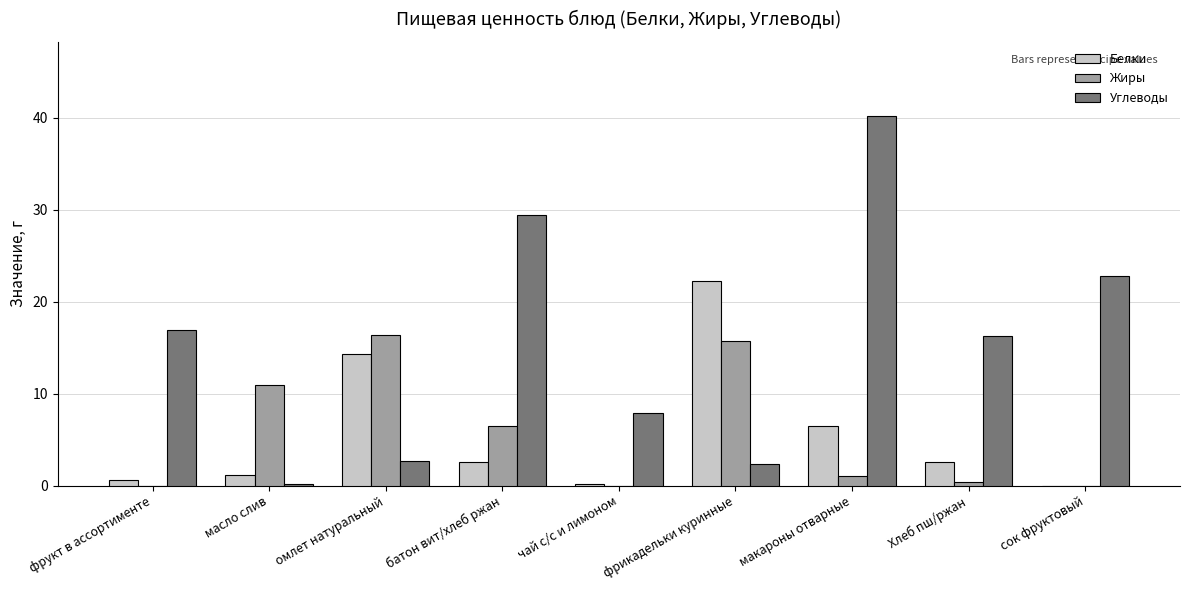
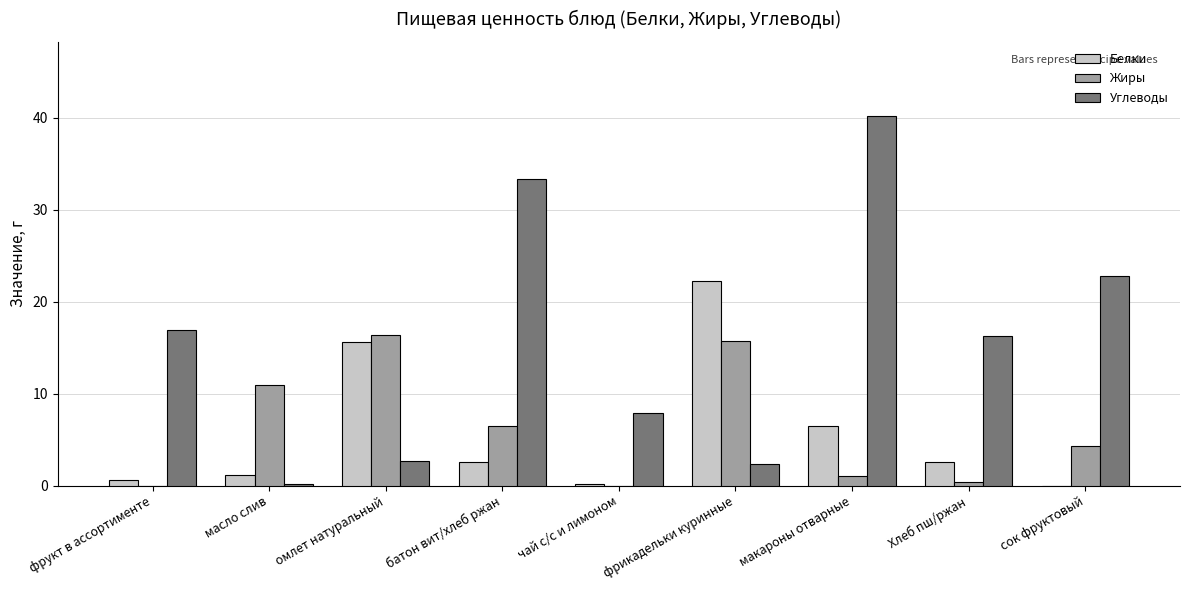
  {
    "Белки": {
      "фрукт в ассортименте": 1,
      "масло слив": 1,
-     "омлет натуральный": 14,
+     "омлет натуральный": 16,
      "батон вит/хлеб ржан": 3,
      "фрикадельки куринные": 22,
      "макароны отварные": 6,
      "Хлеб пш/ржан": 3,
      "сок фруктовый": 0
    },
    "Жиры": {
      "фрукт в ассортименте": 0,
      "масло слив": 11,
      "омлет натуральный": 16,
      "батон вит/хлеб ржан": 6,
      "чай с/с и лимоном": 0,
      "фрикадельки куринные": 16,
      "макароны отварные": 1,
      "Хлеб пш/ржан": 0,
-     "сок фруктовый": 0
+     "сок фруктовый": 4
    },
    "Углеводы": {
      "фрукт в ассортименте": 17,
      "омлет натуральный": 3,
-     "батон вит/хлеб ржан": 29,
+     "батон вит/хлеб ржан": 33,
      "чай с/с и лимоном": 8,
      "фрикадельки куринные": 2,
      "макароны отварные": 40,
      "Хлеб пш/ржан": 16,
      "сок фруктовый": 23
    }
  }
